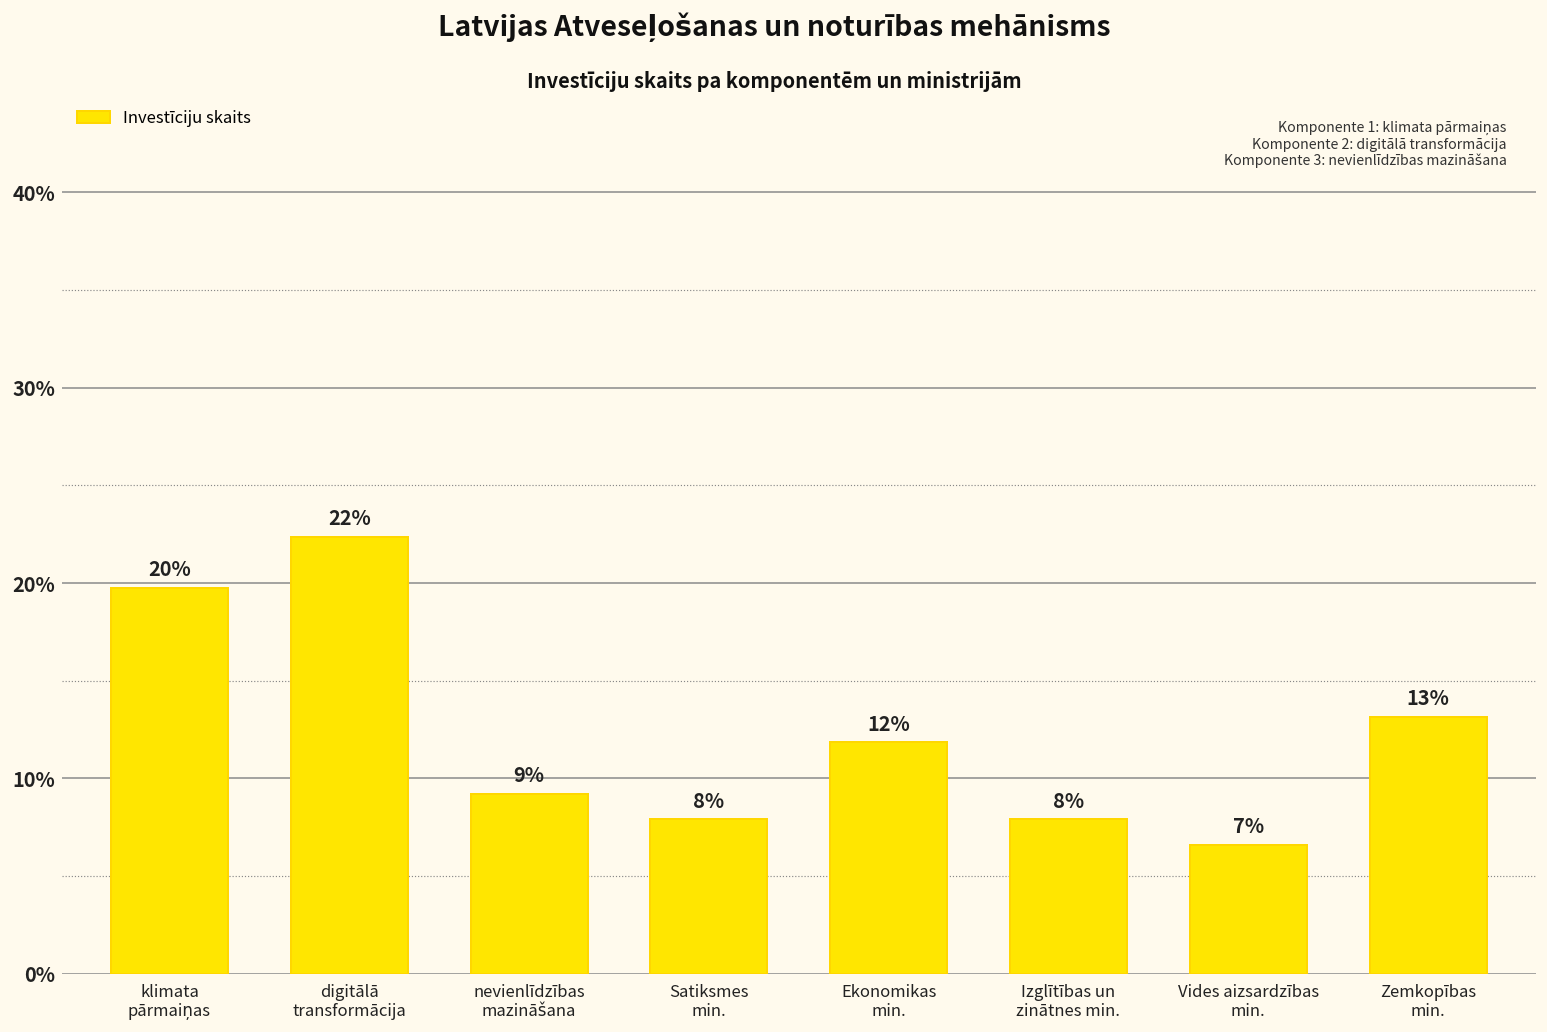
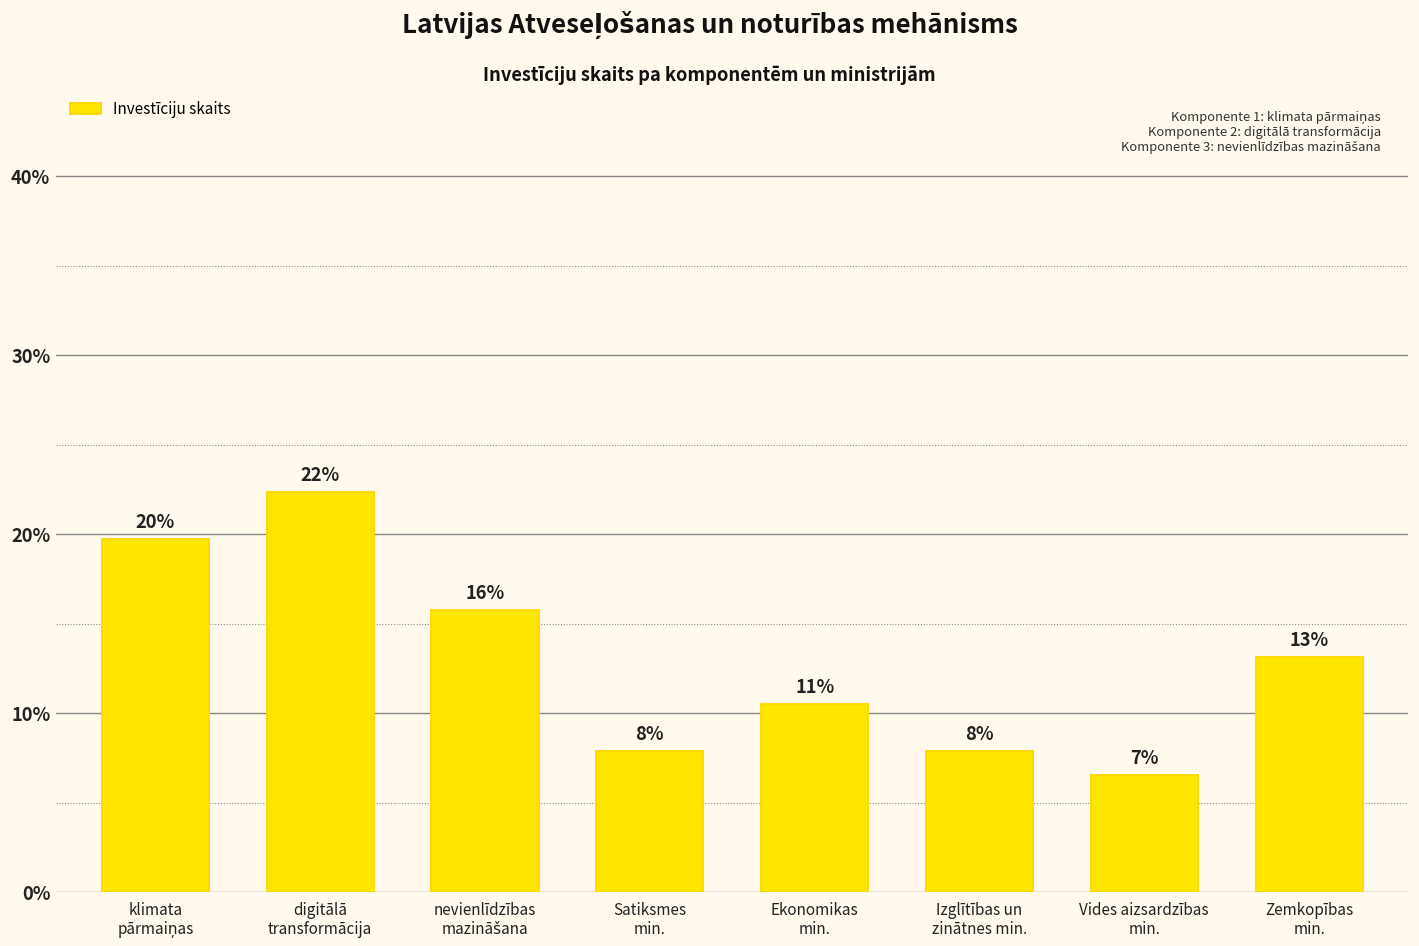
  {
    "klimata pārmaiņas": "20%",
    "digitālā transformācija": "22%",
-   "nevienlīdzības mazināšana": "9%",
+   "nevienlīdzības mazināšana": "16%",
    "Satiksmes min.": "8%",
-   "Ekonomikas min.": "12%",
+   "Ekonomikas min.": "11%",
    "Izglītības un zinātnes min.": "8%",
    "Vides aizsardzības min.": "7%",
    "Zemkopības min.": "13%"
  }
